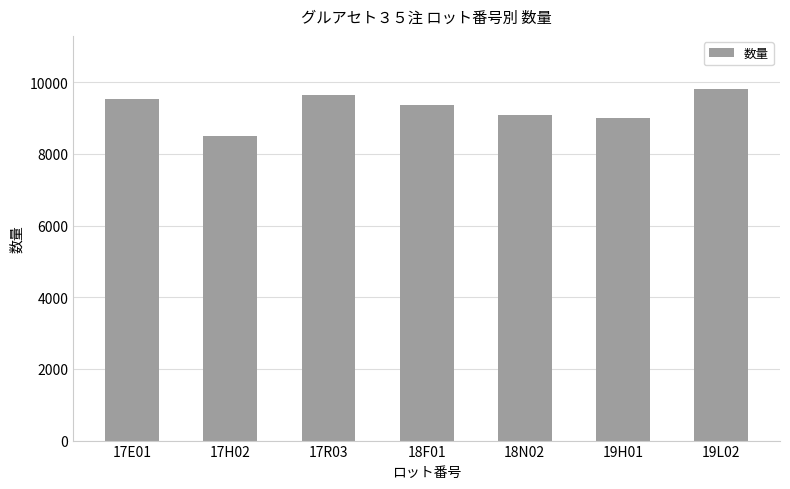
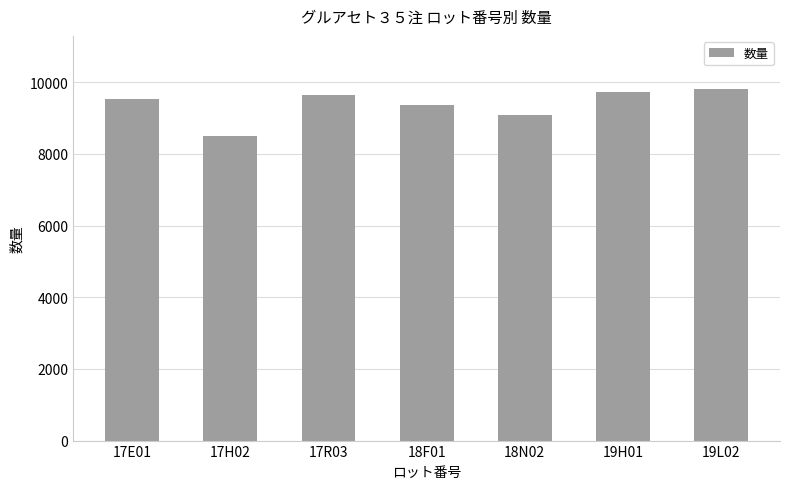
  {
    "17E01": 9500,
    "17H02": 8500,
    "17R03": 9600,
    "18F01": 9400,
    "18N02": 9100,
-   "19H01": 9000,
+   "19H01": 9700,
    "19L02": 9800
  }
